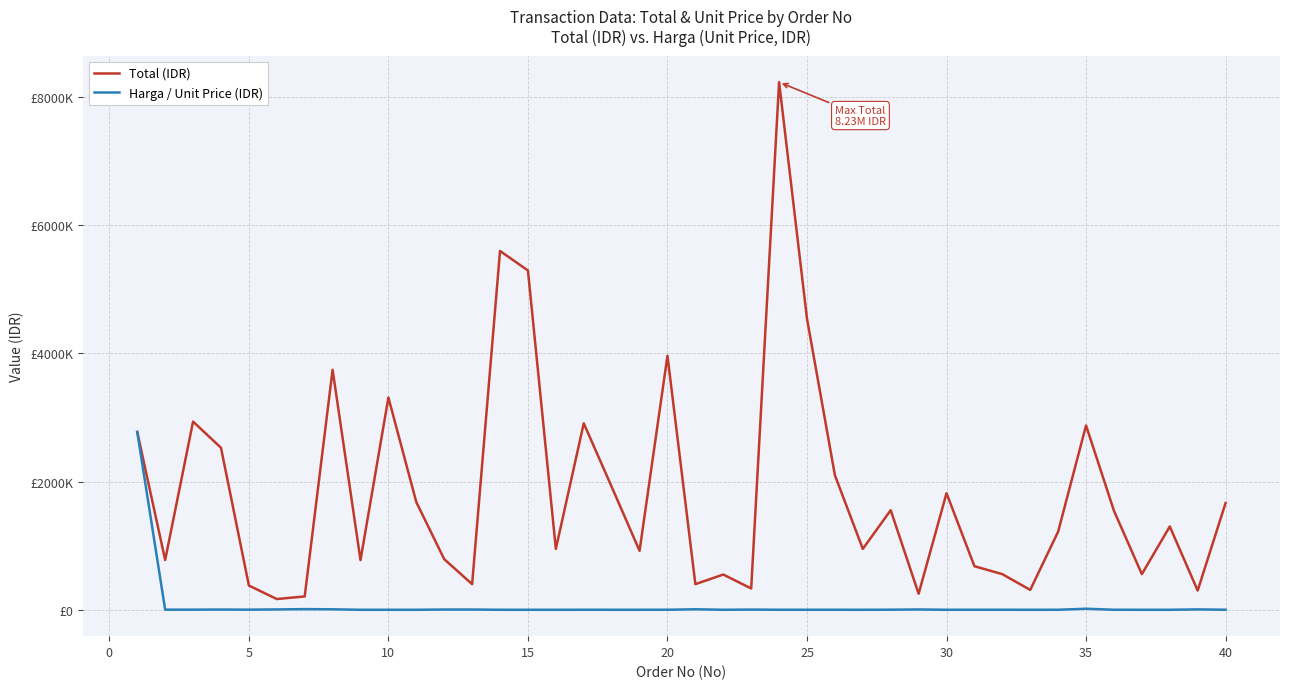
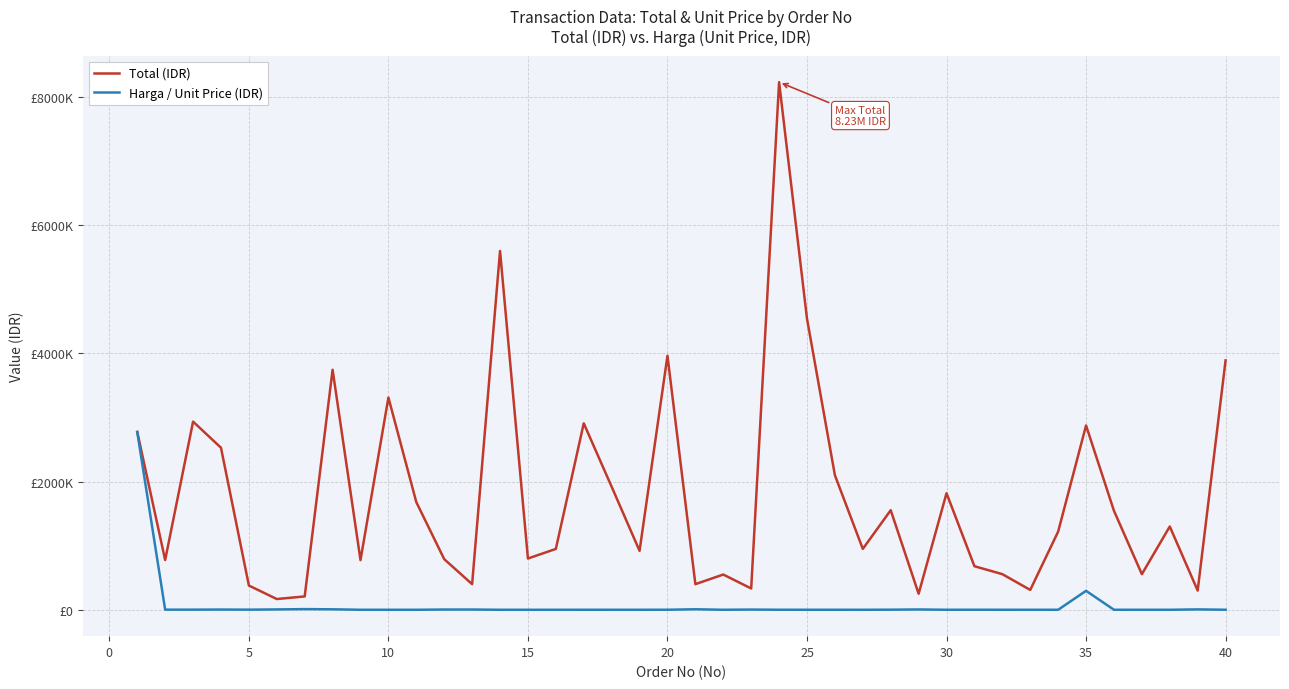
  {
    "Total (IDR)": {
      "5": "£400000",
      "10": "£3300000",
-     "15": "£5300000",
+     "15": "£800000",
      "20": "£4000000",
      "25": "£4500000",
      "30": "£1800000",
      "35": "£2900000",
-     "40": "£1700000"
+     "40": "£3900000"
    },
    "Harga / Unit Price (IDR)": {
      "5": "£0",
      "10": "£0",
      "15": "£0",
      "20": "£0",
      "25": "£0",
      "30": "£0",
-     "35": "£0",
+     "35": "£300000",
      "40": "£0"
    }
  }
